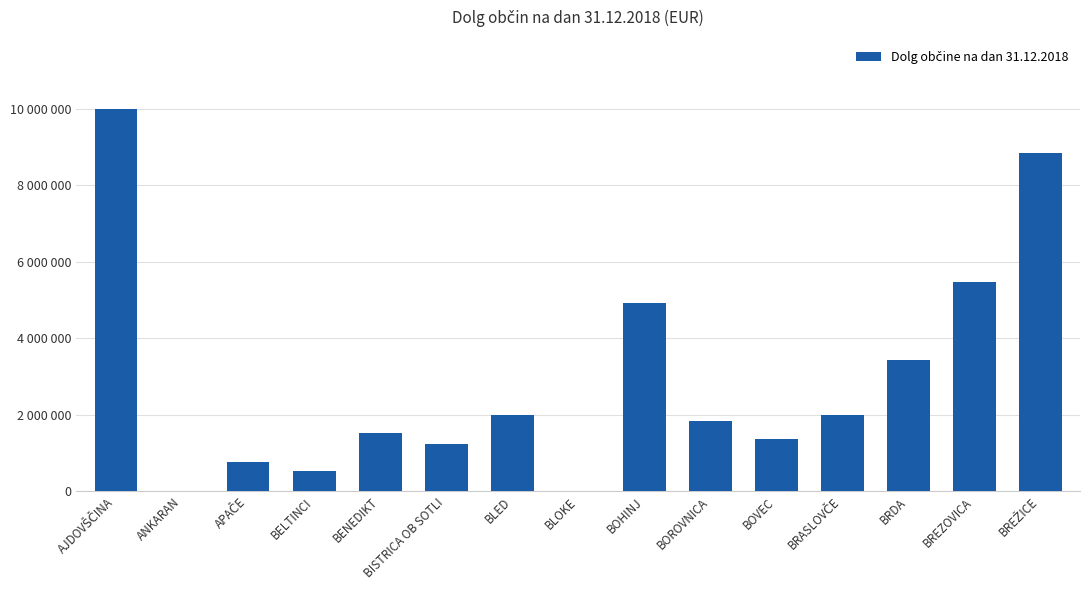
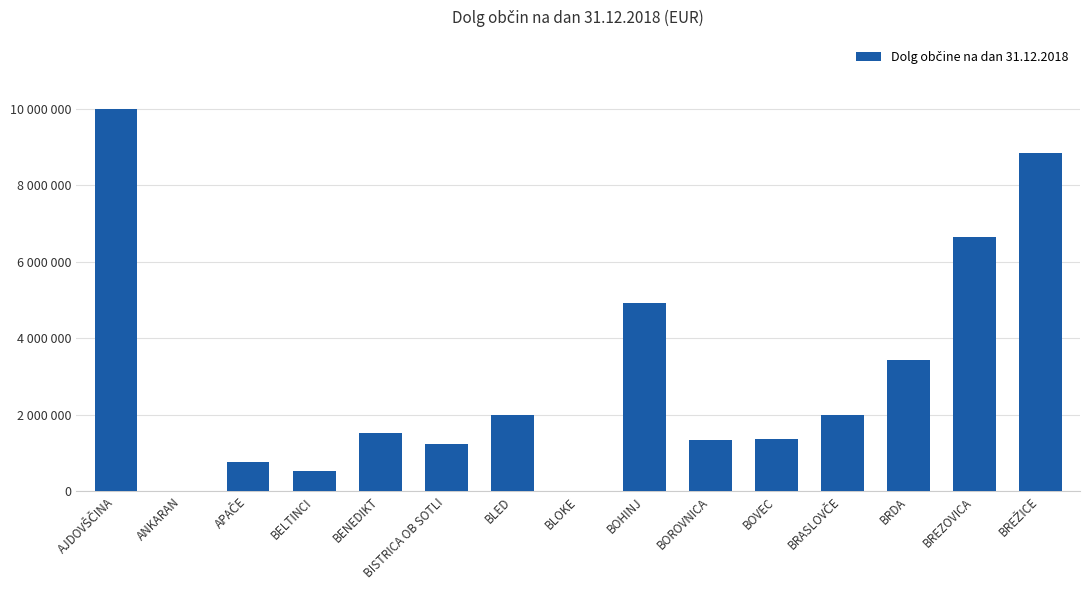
  {
    "AJDOVŠČINA": 10000000,
    "ANKARAN": 0,
    "APAČE": 800000,
    "BELTINCI": 500000,
    "BENEDIKT": 1500000,
    "BISTRICA OB SOTLI": 1200000,
    "BLED": 2000000,
    "BLOKE": 0,
    "BOHINJ": 4900000,
-   "BOROVNICA": 1800000,
+   "BOROVNICA": 1300000,
    "BOVEC": 1400000,
    "BRASLOVČE": 2000000,
    "BRDA": 3400000,
-   "BREZOVICA": 5500000,
+   "BREZOVICA": 6600000,
    "BREŽICE": 8900000
  }
